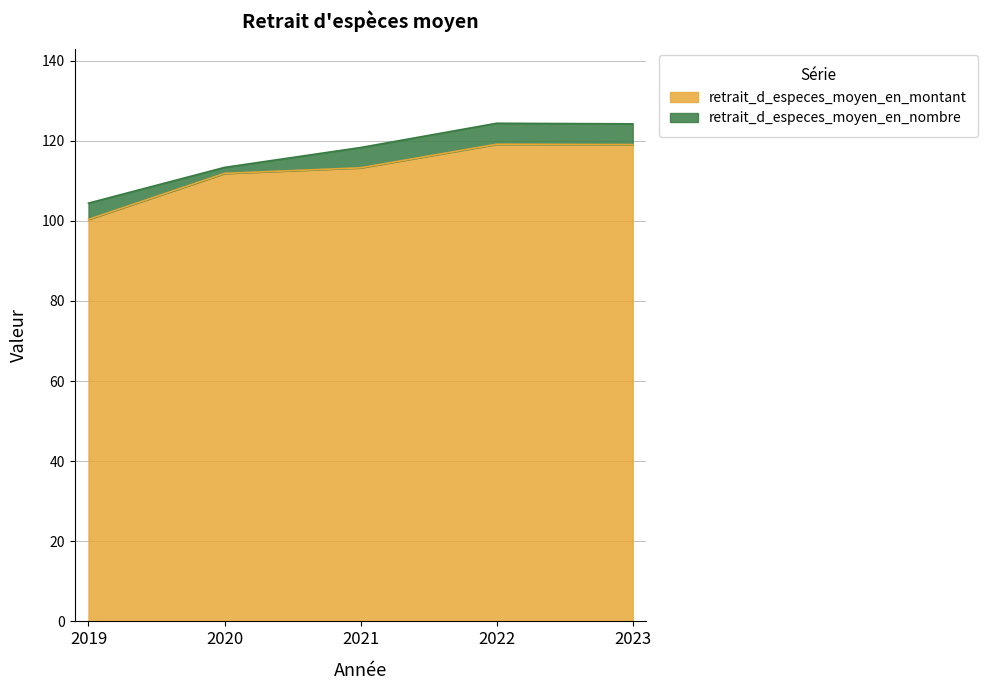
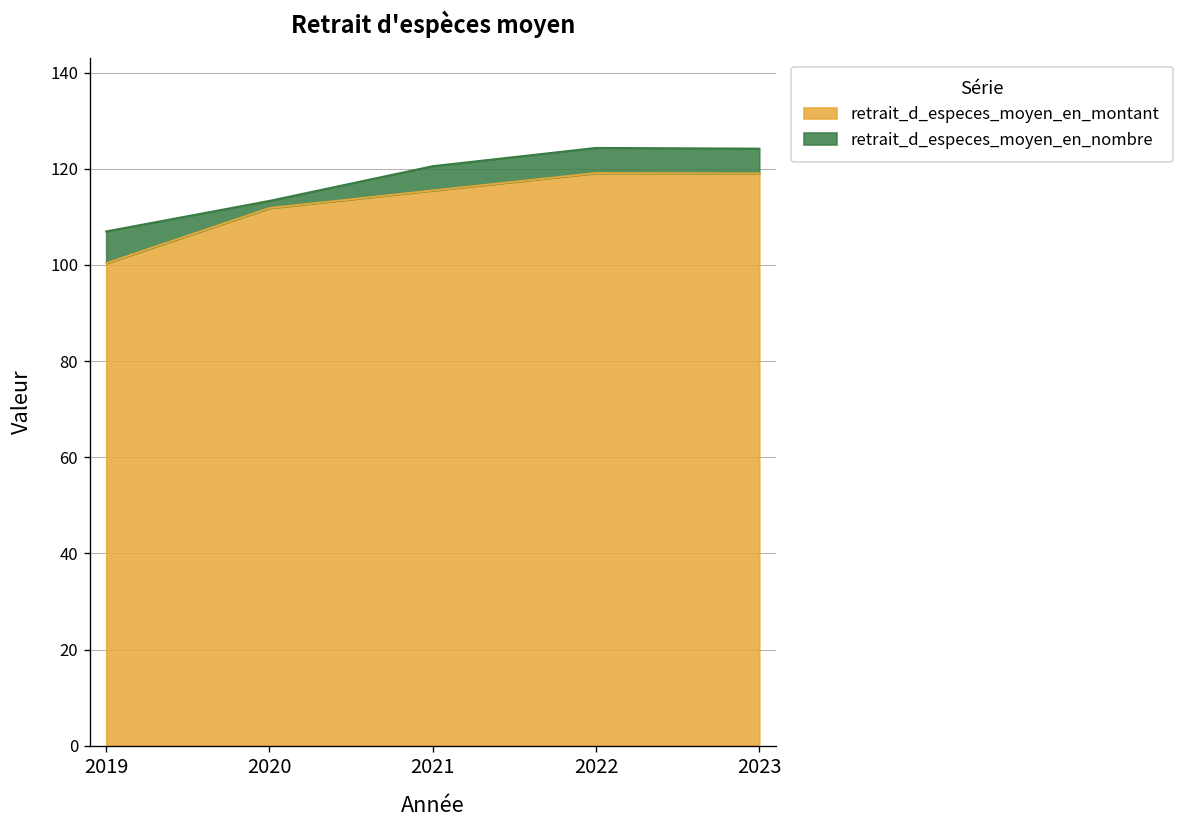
  {
    "retrait_d_especes_moyen_en_montant": {
      "2019": 100,
      "2020": 112,
-     "2021": 113,
+     "2021": 115,
      "2022": 119,
      "2023": 119
    },
    "retrait_d_especes_moyen_en_nombre": {
-     "2019": 4,
+     "2019": 7,
      "2020": 2,
      "2021": 5,
      "2022": 5,
      "2023": 5
    }
  }
